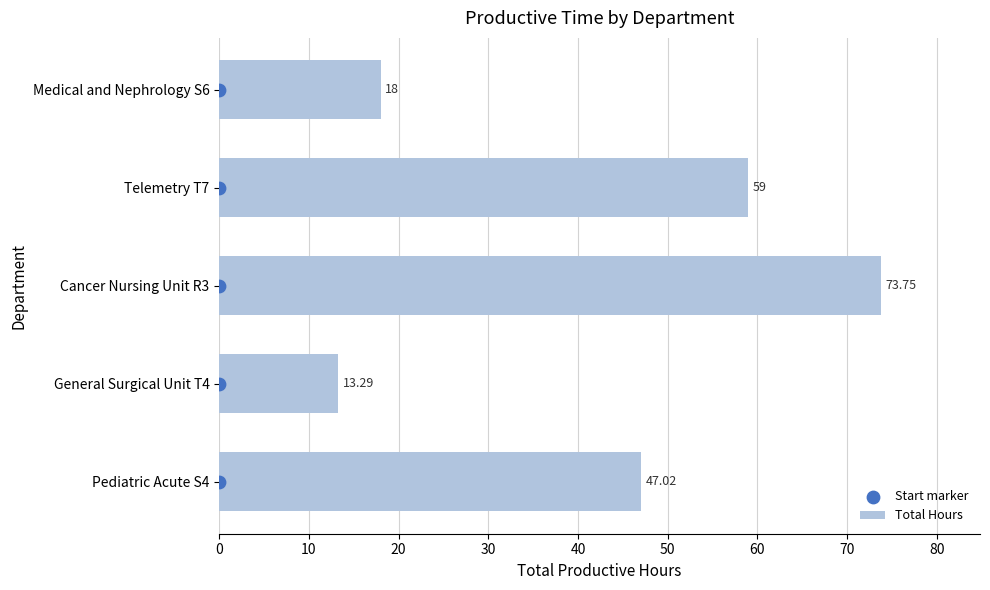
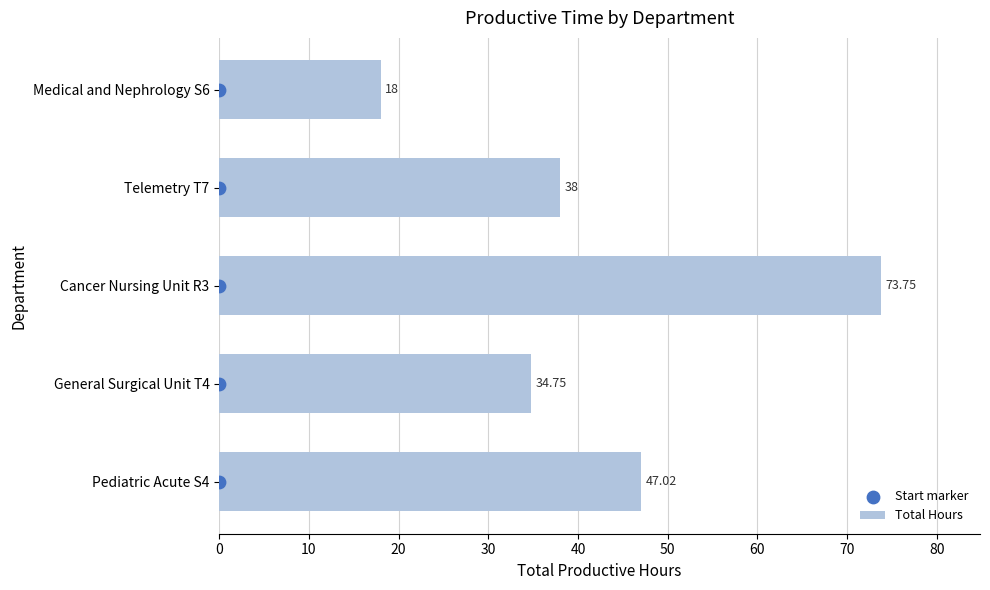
  {
    "Total Hours": {
      "Medical and Nephrology S6": 18,
-     "Telemetry T7": 59,
+     "Telemetry T7": 38,
      "Cancer Nursing Unit R3": 73.75,
-     "General Surgical Unit T4": 13.29,
+     "General Surgical Unit T4": 34.75,
      "Pediatric Acute S4": 47.02
    }
  }
